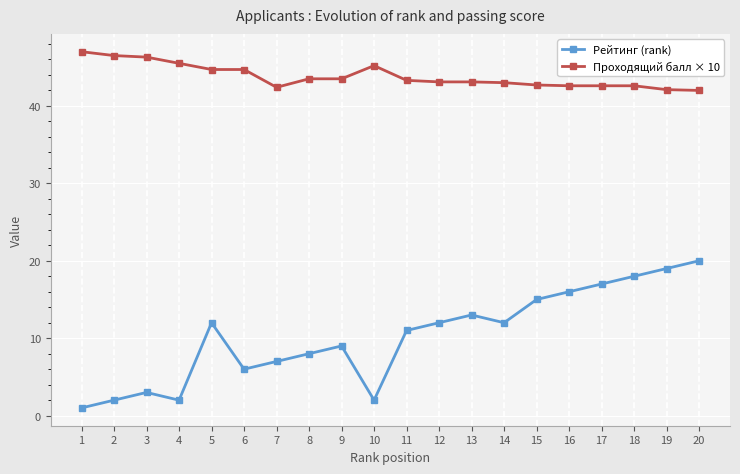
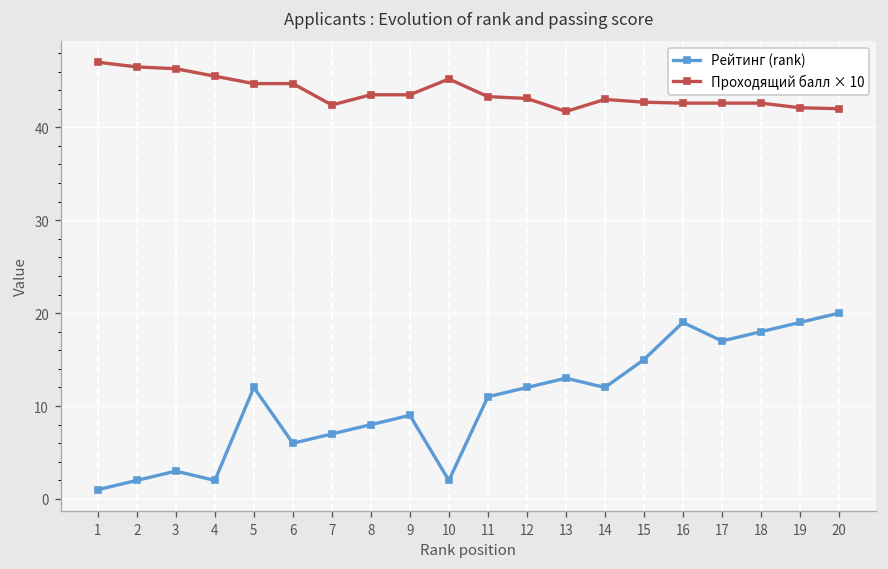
  {
    "Рейтинг (rank)": {
      "1": 1,
      "2": 2,
      "3": 3,
      "4": 2,
      "5": 12,
      "6": 6,
      "7": 7,
      "8": 8,
      "9": 9,
      "10": 2,
      "11": 11,
      "12": 12,
      "13": 13,
      "14": 12,
      "15": 15,
-     "16": 16,
+     "16": 19,
      "17": 17,
      "18": 18,
      "19": 19,
      "20": 20
    },
    "Проходящий балл × 10": {
      "1": 47,
      "2": 47,
      "3": 46,
      "4": 46,
      "5": 45,
      "6": 45,
      "7": 42,
      "8": 44,
      "9": 44,
      "10": 45,
      "11": 43,
      "12": 43,
-     "13": 43,
+     "13": 42,
      "14": 43,
      "15": 43,
      "16": 43,
      "17": 43,
      "18": 43,
      "19": 42,
      "20": 42
    }
  }
